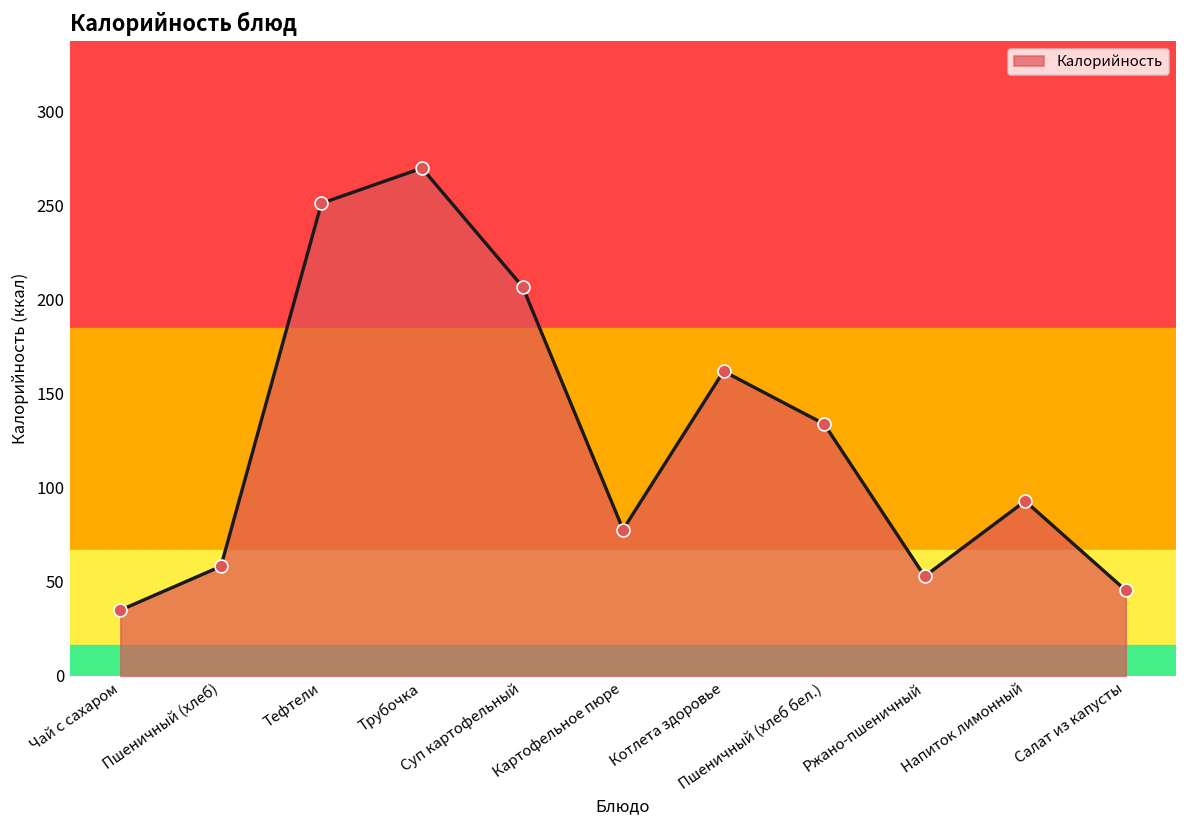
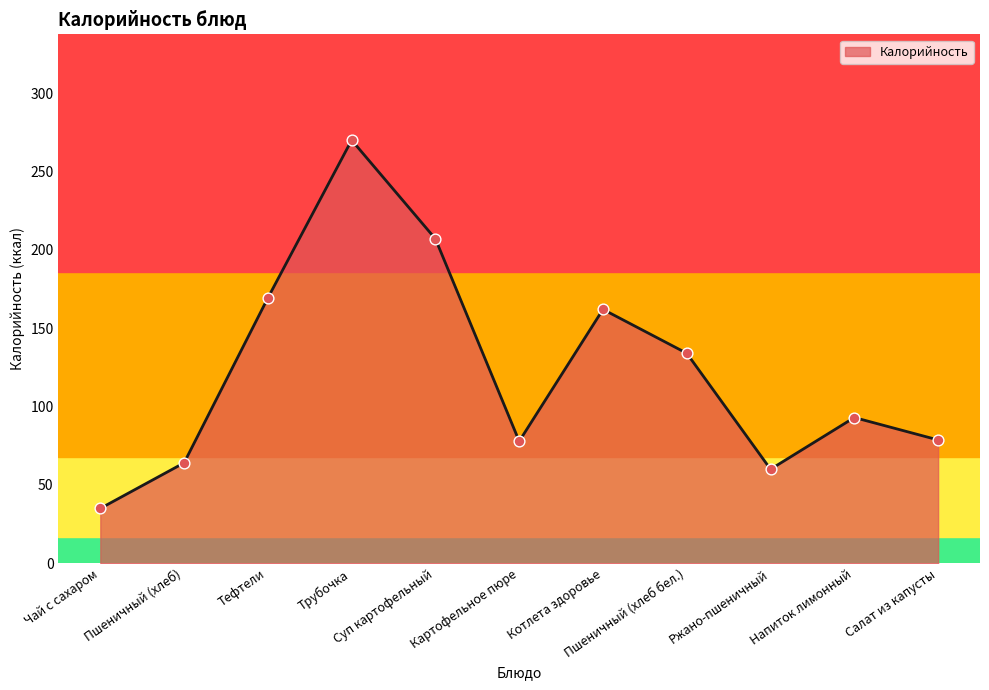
  {
    "Чай с сахаром": 35,
-   "Пшеничный (хлеб)": 58,
-   "Тефтели": 251,
+   "Пшеничный (хлеб)": 64,
+   "Тефтели": 169,
    "Трубочка": 270,
    "Суп картофельный": 207,
    "Картофельное пюре": 78,
    "Котлета здоровье": 162,
    "Пшеничный (хлеб бел.)": 134,
-   "Ржано-пшеничный": 53,
+   "Ржано-пшеничный": 60,
    "Напиток лимонный": 93,
-   "Салат из капусты": 46
+   "Салат из капусты": 79
  }
